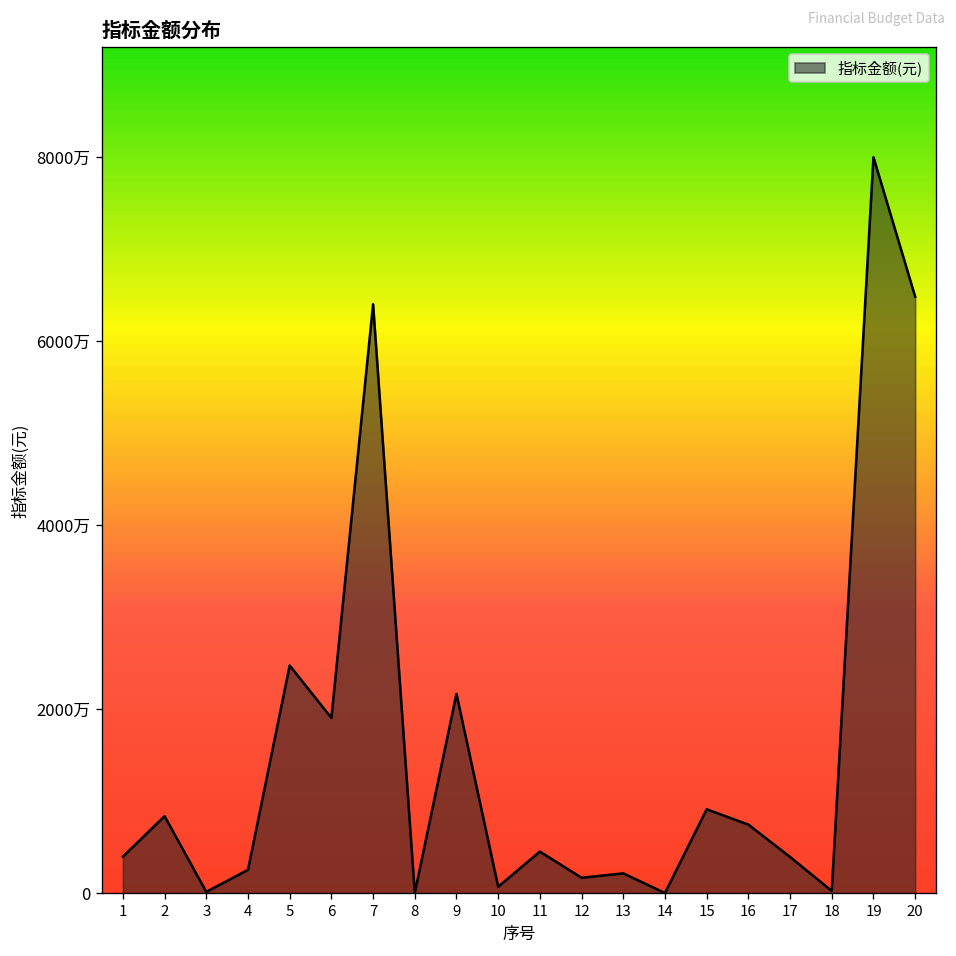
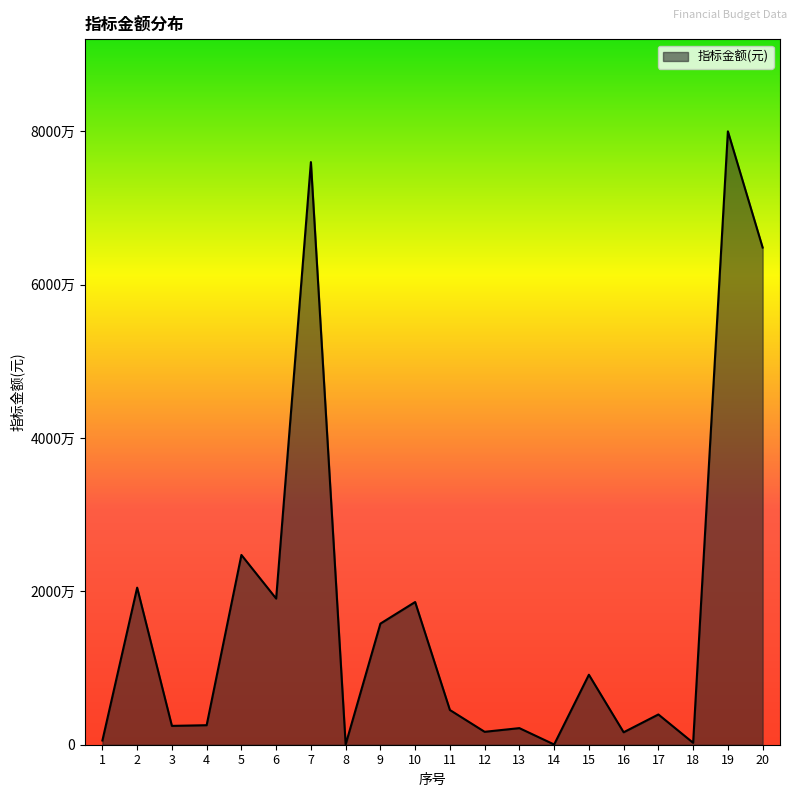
  {
-   "1": "400万",
-   "2": "800万",
-   "3": "0万",
+   "1": "100万",
+   "2": "2000万",
+   "3": "200万",
    "4": "300万",
    "5": "2500万",
    "6": "1900万",
-   "7": "6400万",
+   "7": "7600万",
    "8": "0万",
-   "9": "2200万",
-   "10": "100万",
+   "9": "1600万",
+   "10": "1900万",
    "11": "500万",
    "12": "200万",
    "13": "200万",
    "14": "0万",
    "15": "900万",
-   "16": "700万",
+   "16": "200万",
    "17": "400万",
    "18": "0万",
    "19": "8000万",
    "20": "6500万"
  }
